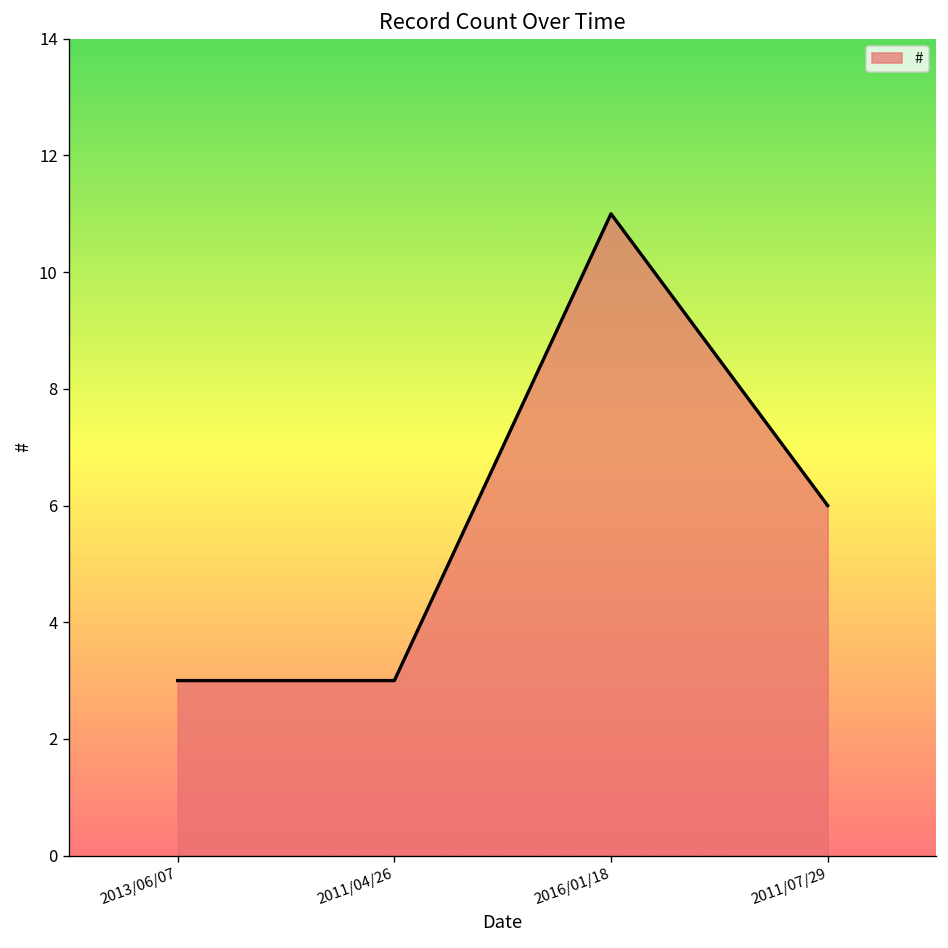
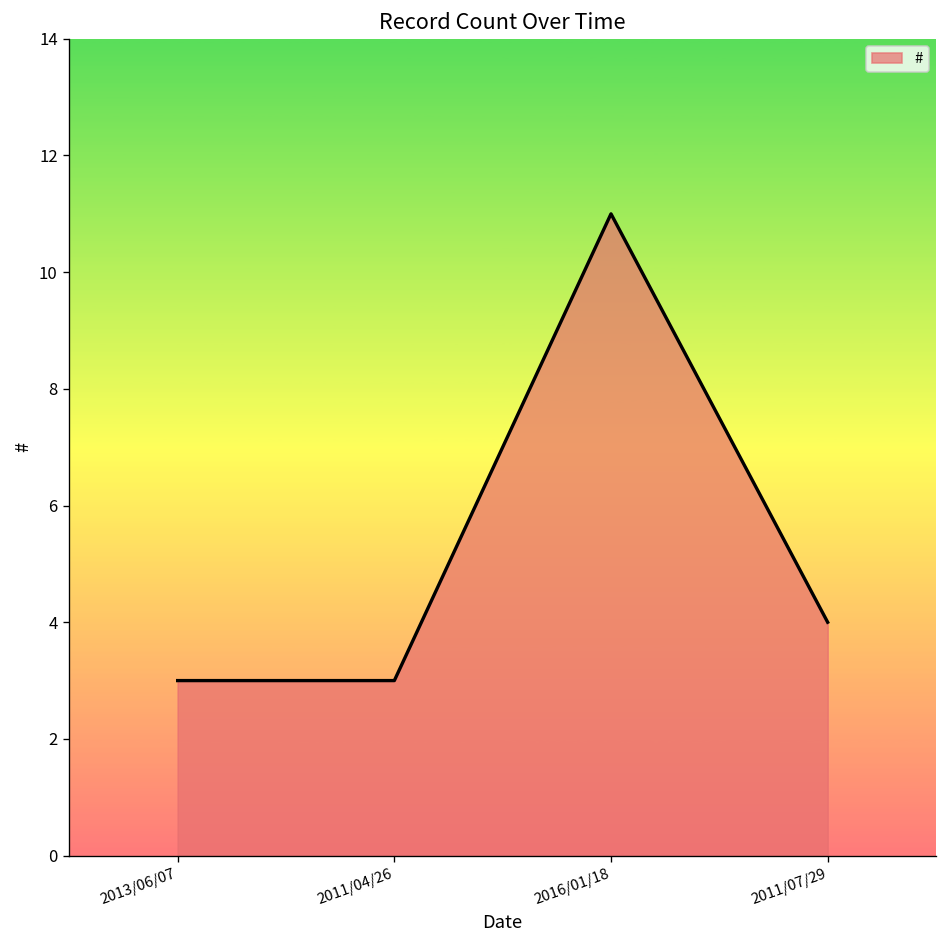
  {
    "2013/06/07": 3,
    "2011/04/26": 3,
    "2016/01/18": 11,
-   "2011/07/29": 6
+   "2011/07/29": 4
  }
